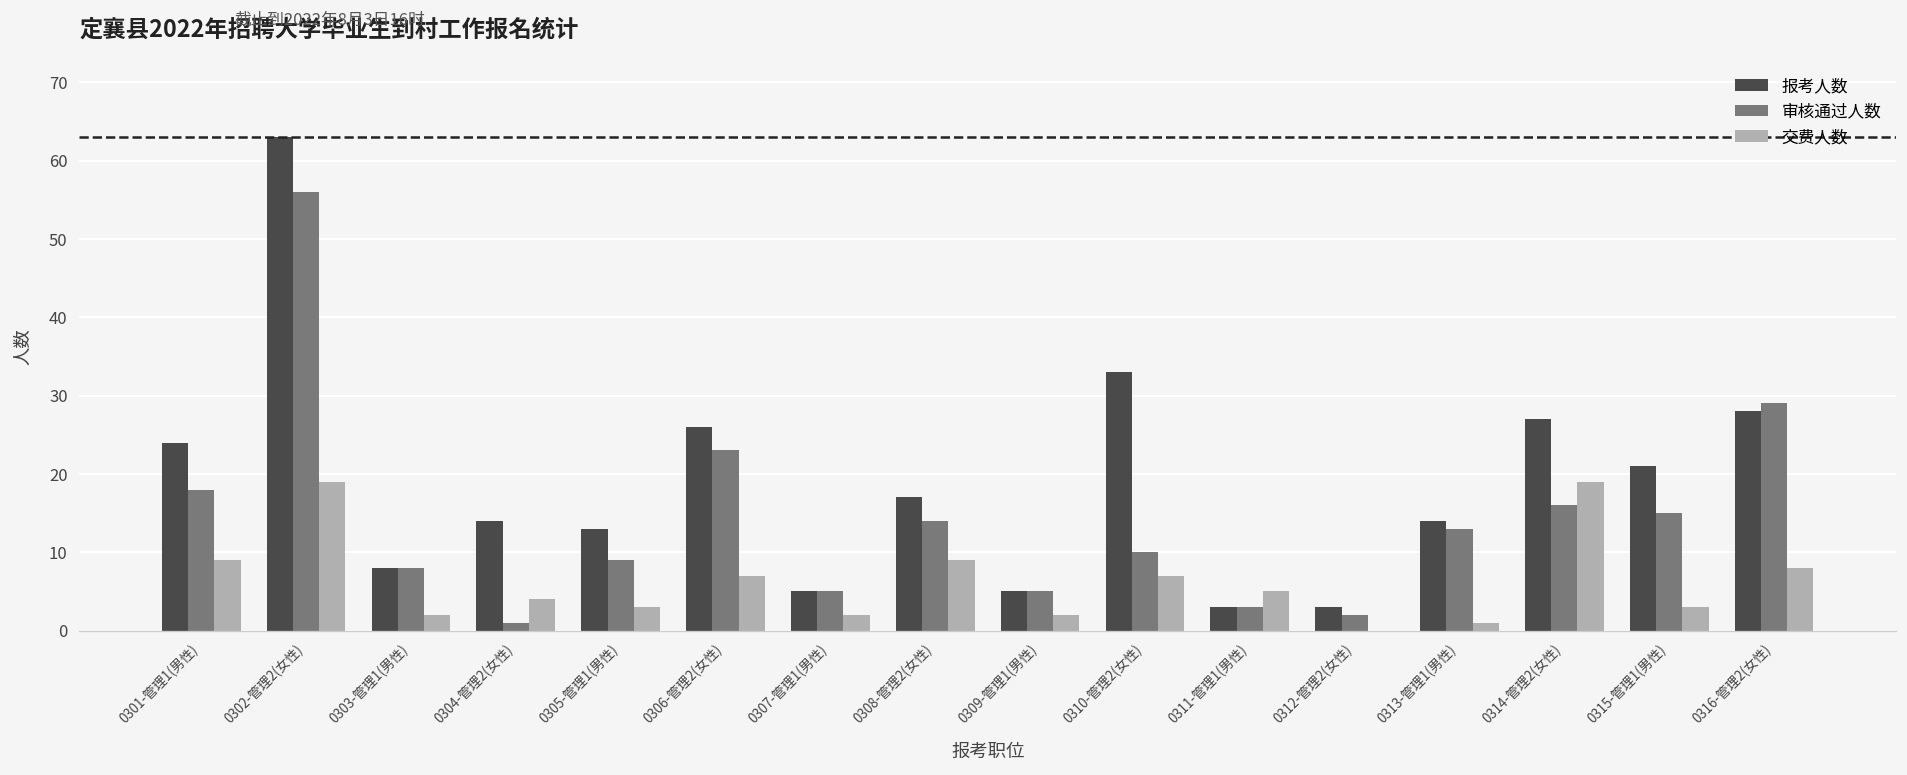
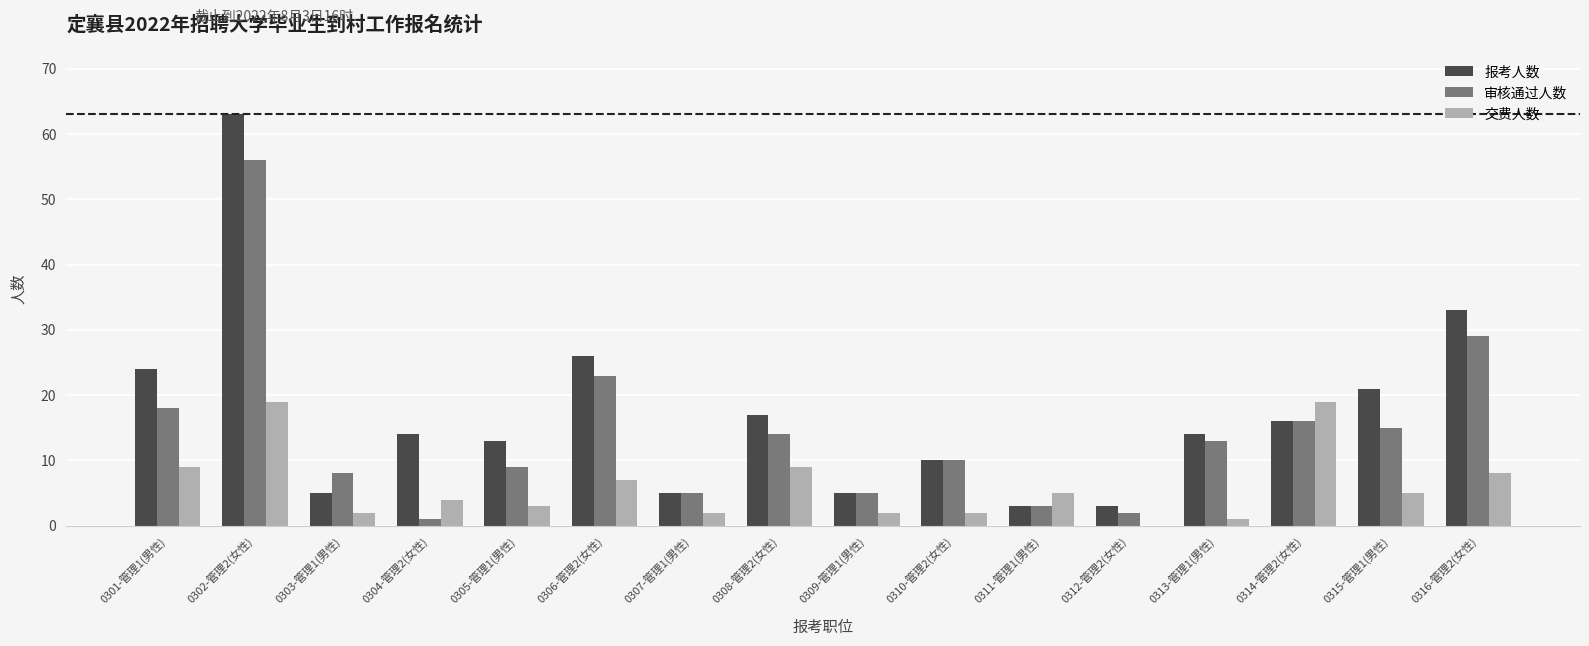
  {
    "报考人数": {
      "0301-管理1(男性)": 24,
      "0302-管理2(女性)": 63,
-     "0303-管理1(男性)": 8,
+     "0303-管理1(男性)": 5,
      "0304-管理2(女性)": 14,
      "0305-管理1(男性)": 13,
      "0306-管理2(女性)": 26,
      "0307-管理1(男性)": 5,
      "0308-管理2(女性)": 17,
      "0309-管理1(男性)": 5,
-     "0310-管理2(女性)": 33,
+     "0310-管理2(女性)": 10,
      "0311-管理1(男性)": 3,
      "0312-管理2(女性)": 3,
      "0313-管理1(男性)": 14,
-     "0314-管理2(女性)": 27,
+     "0314-管理2(女性)": 16,
      "0315-管理1(男性)": 21,
-     "0316-管理2(女性)": 28
+     "0316-管理2(女性)": 33
    },
    "审核通过人数": {
      "0301-管理1(男性)": 18,
      "0302-管理2(女性)": 56,
      "0303-管理1(男性)": 8,
      "0304-管理2(女性)": 1,
      "0305-管理1(男性)": 9,
      "0306-管理2(女性)": 23,
      "0307-管理1(男性)": 5,
      "0308-管理2(女性)": 14,
      "0309-管理1(男性)": 5,
      "0310-管理2(女性)": 10,
      "0311-管理1(男性)": 3,
      "0312-管理2(女性)": 2,
      "0313-管理1(男性)": 13,
      "0314-管理2(女性)": 16,
      "0315-管理1(男性)": 15,
      "0316-管理2(女性)": 29
    },
    "交费人数": {
      "0301-管理1(男性)": 9,
      "0302-管理2(女性)": 19,
      "0303-管理1(男性)": 2,
      "0304-管理2(女性)": 4,
      "0305-管理1(男性)": 3,
      "0306-管理2(女性)": 7,
      "0307-管理1(男性)": 2,
      "0308-管理2(女性)": 9,
      "0309-管理1(男性)": 2,
-     "0310-管理2(女性)": 7,
+     "0310-管理2(女性)": 2,
      "0311-管理1(男性)": 5,
      "0312-管理2(女性)": 0,
      "0313-管理1(男性)": 1,
      "0314-管理2(女性)": 19,
-     "0315-管理1(男性)": 3,
+     "0315-管理1(男性)": 5,
      "0316-管理2(女性)": 8
    }
  }
